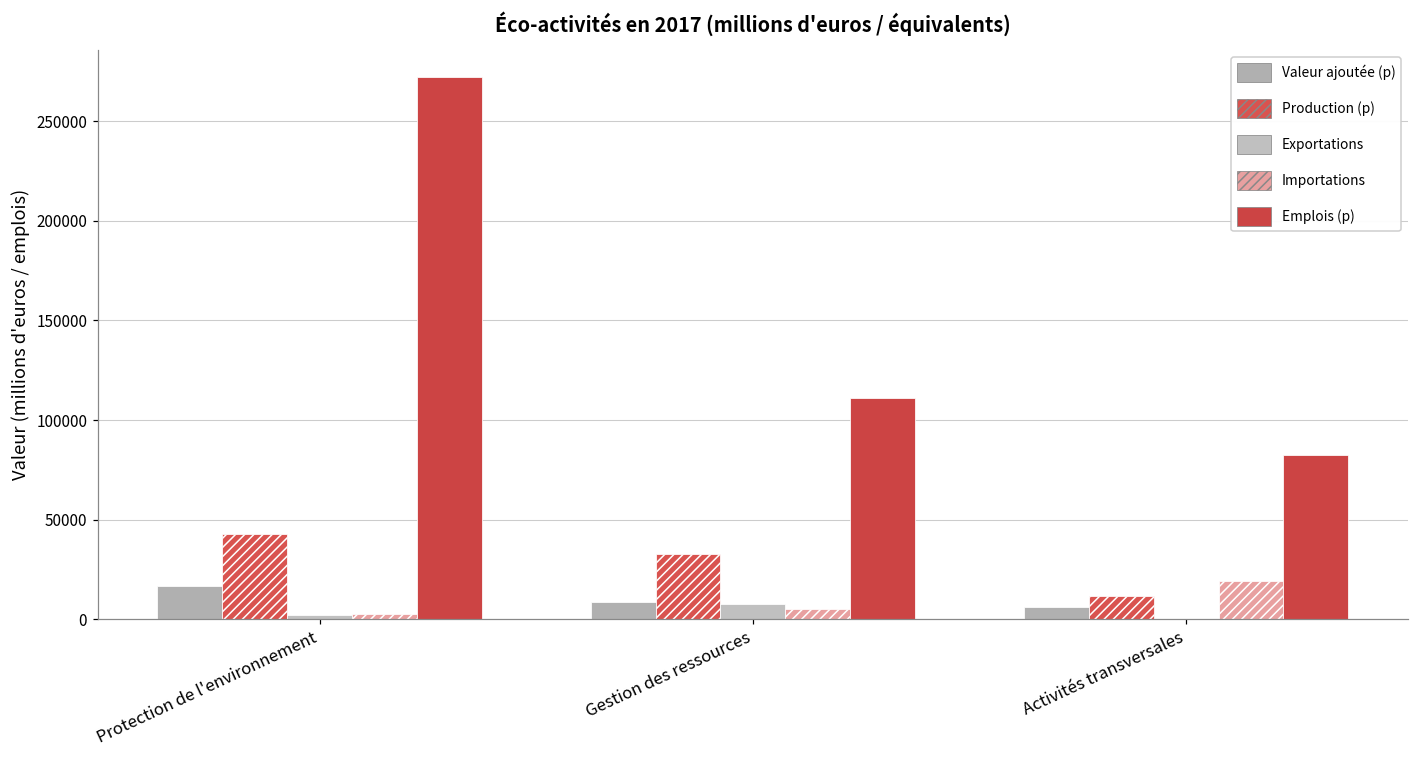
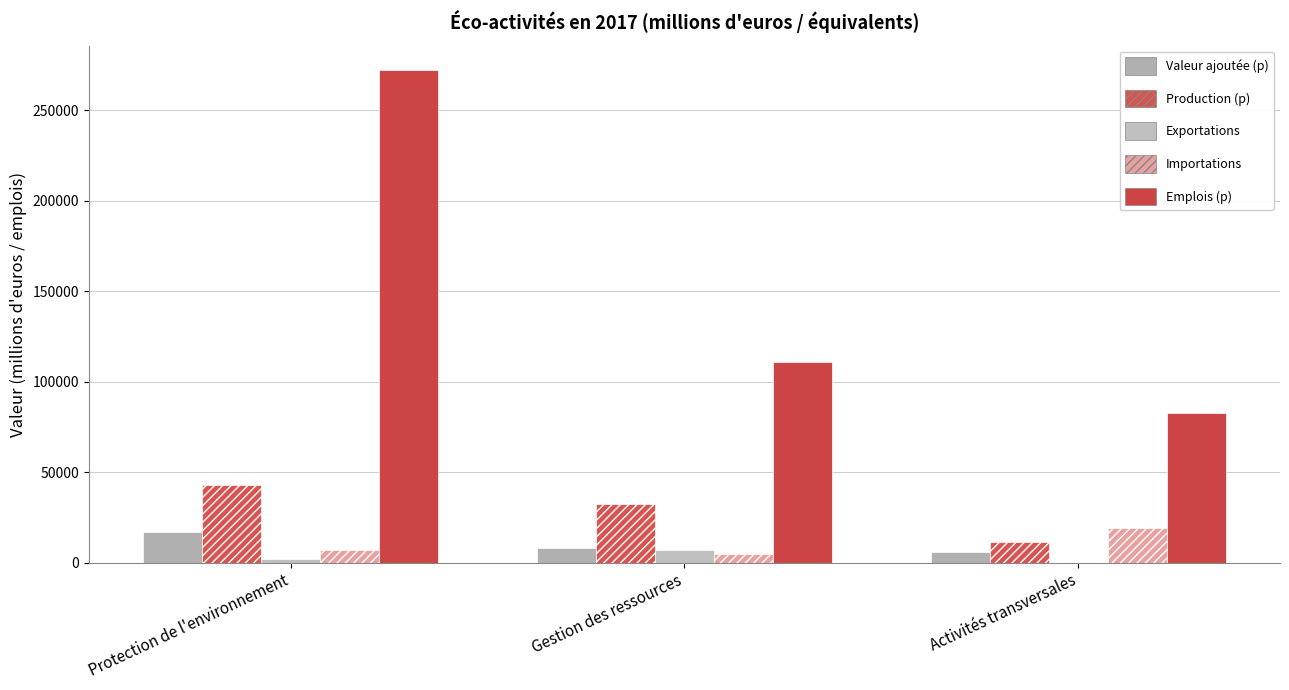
  {
    "Importations": {
-     "Protection de l'environnement": 2000,
+     "Protection de l'environnement": 7000,
      "Gestion des ressources": 5000,
      "Activités transversales": 19000
    }
  }
